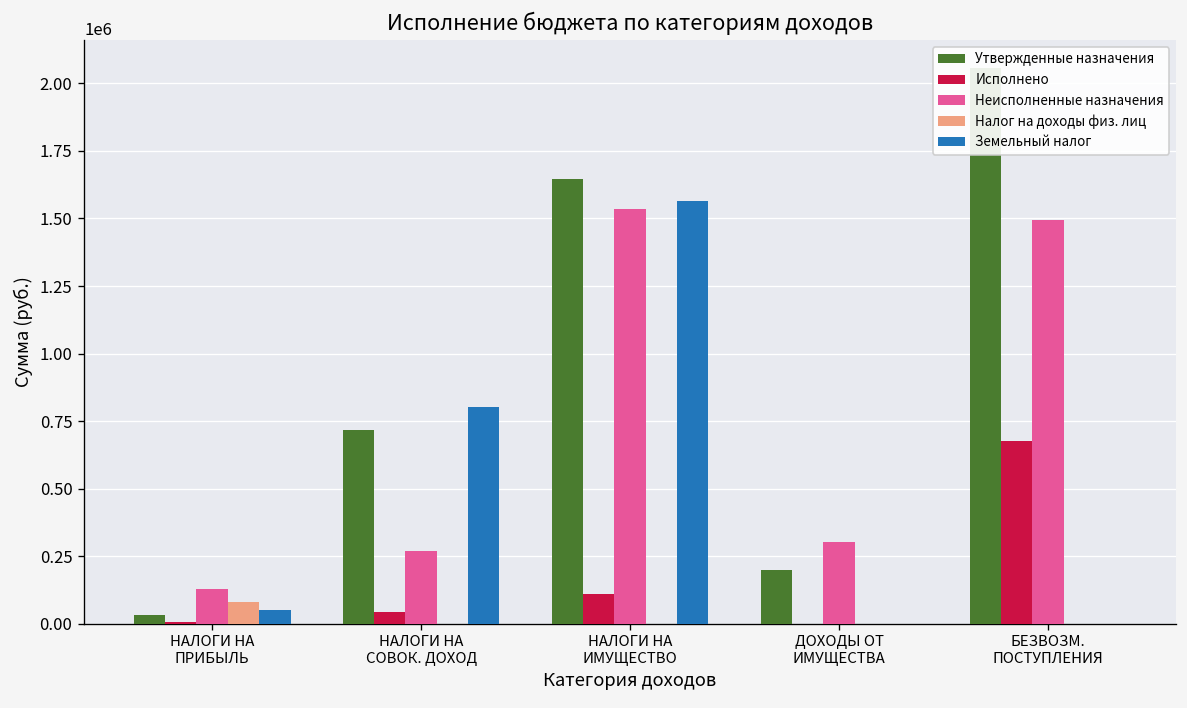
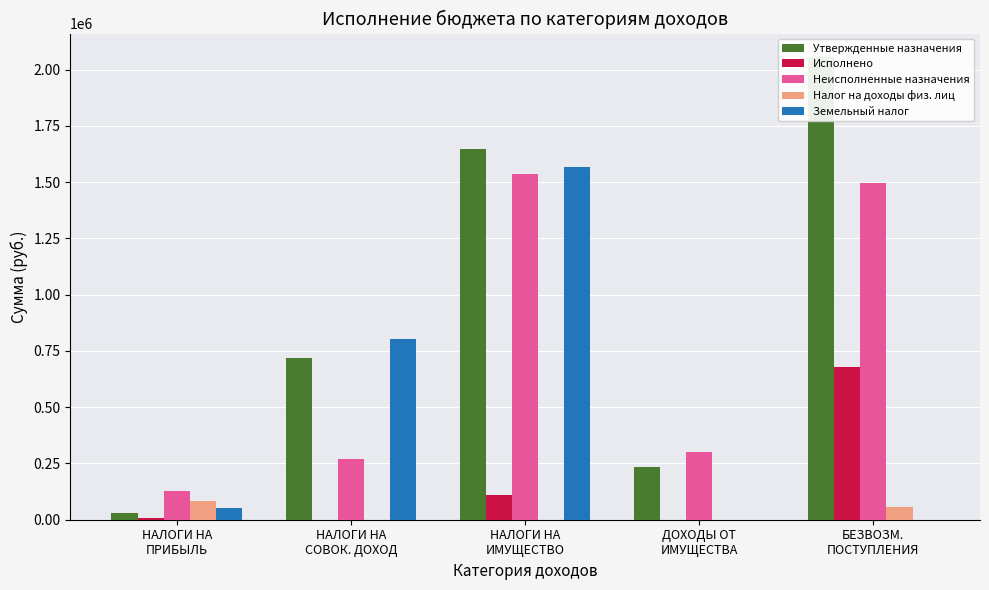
  {
    "Утвержденные назначения": {
      "НАЛОГИ НА ПРИБЫЛЬ": 30000,
      "НАЛОГИ НА СОВОК. ДОХОД": 720000,
      "НАЛОГИ НА ИМУЩЕСТВО": 1650000,
-     "ДОХОДЫ ОТ ИМУЩЕСТВА": 200000
+     "ДОХОДЫ ОТ ИМУЩЕСТВА": 240000
    },
    "Исполнено": {
-     "НАЛОГИ НА СОВОК. ДОХОД": 40000,
+     "НАЛОГИ НА СОВОК. ДОХОД": 0,
      "НАЛОГИ НА ИМУЩЕСТВО": 110000,
      "ДОХОДЫ ОТ ИМУЩЕСТВА": 0,
      "БЕЗВОЗМ. ПОСТУПЛЕНИЯ": 680000
    },
    "Неисполненные назначения": {
      "НАЛОГИ НА ПРИБЫЛЬ": 130000,
      "НАЛОГИ НА СОВОК. ДОХОД": 270000,
      "НАЛОГИ НА ИМУЩЕСТВО": 1530000,
      "ДОХОДЫ ОТ ИМУЩЕСТВА": 300000,
      "БЕЗВОЗМ. ПОСТУПЛЕНИЯ": 1490000
    },
    "Налог на доходы физ. лиц": {
      "НАЛОГИ НА ПРИБЫЛЬ": 80000,
      "НАЛОГИ НА СОВОК. ДОХОД": 0,
      "НАЛОГИ НА ИМУЩЕСТВО": 0,
      "ДОХОДЫ ОТ ИМУЩЕСТВА": 0,
-     "БЕЗВОЗМ. ПОСТУПЛЕНИЯ": 0
+     "БЕЗВОЗМ. ПОСТУПЛЕНИЯ": 60000
    },
    "Земельный налог": {
      "НАЛОГИ НА ПРИБЫЛЬ": 50000,
      "НАЛОГИ НА СОВОК. ДОХОД": 800000,
      "НАЛОГИ НА ИМУЩЕСТВО": 1570000,
      "ДОХОДЫ ОТ ИМУЩЕСТВА": 0,
      "БЕЗВОЗМ. ПОСТУПЛЕНИЯ": 0
    }
  }
